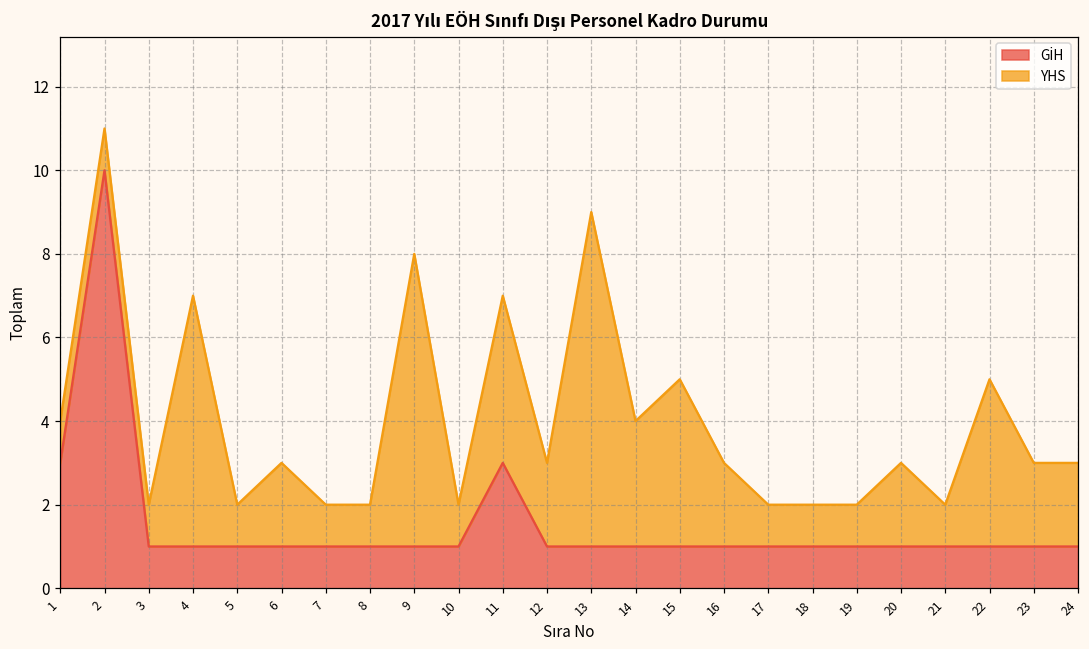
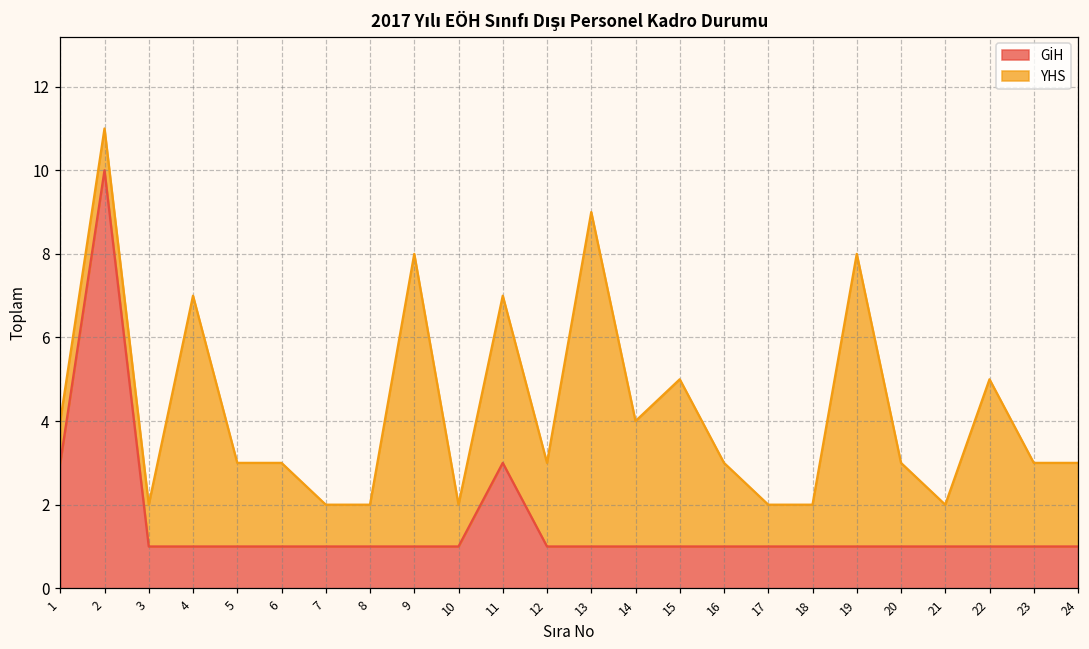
  {
    "GİH": {
      "1": 3,
      "2": 10,
      "3": 1,
      "4": 1,
      "5": 1,
      "6": 1,
      "7": 1,
      "8": 1,
      "9": 1,
      "10": 1,
      "11": 3,
      "12": 1,
      "13": 1,
      "14": 1,
      "15": 1,
      "16": 1,
      "17": 1,
      "18": 1,
      "19": 1,
      "20": 1,
      "21": 1,
      "22": 1,
      "23": 1,
      "24": 1
    },
    "YHS": {
      "1": 1,
      "2": 1,
      "3": 1,
      "4": 6,
-     "5": 1,
+     "5": 2,
      "6": 2,
      "7": 1,
      "8": 1,
      "9": 7,
      "10": 1,
      "11": 4,
      "12": 2,
      "13": 8,
      "14": 3,
      "15": 4,
      "16": 2,
      "17": 1,
      "18": 1,
-     "19": 1,
+     "19": 7,
      "20": 2,
      "21": 1,
      "22": 4,
      "23": 2,
      "24": 2
    }
  }
